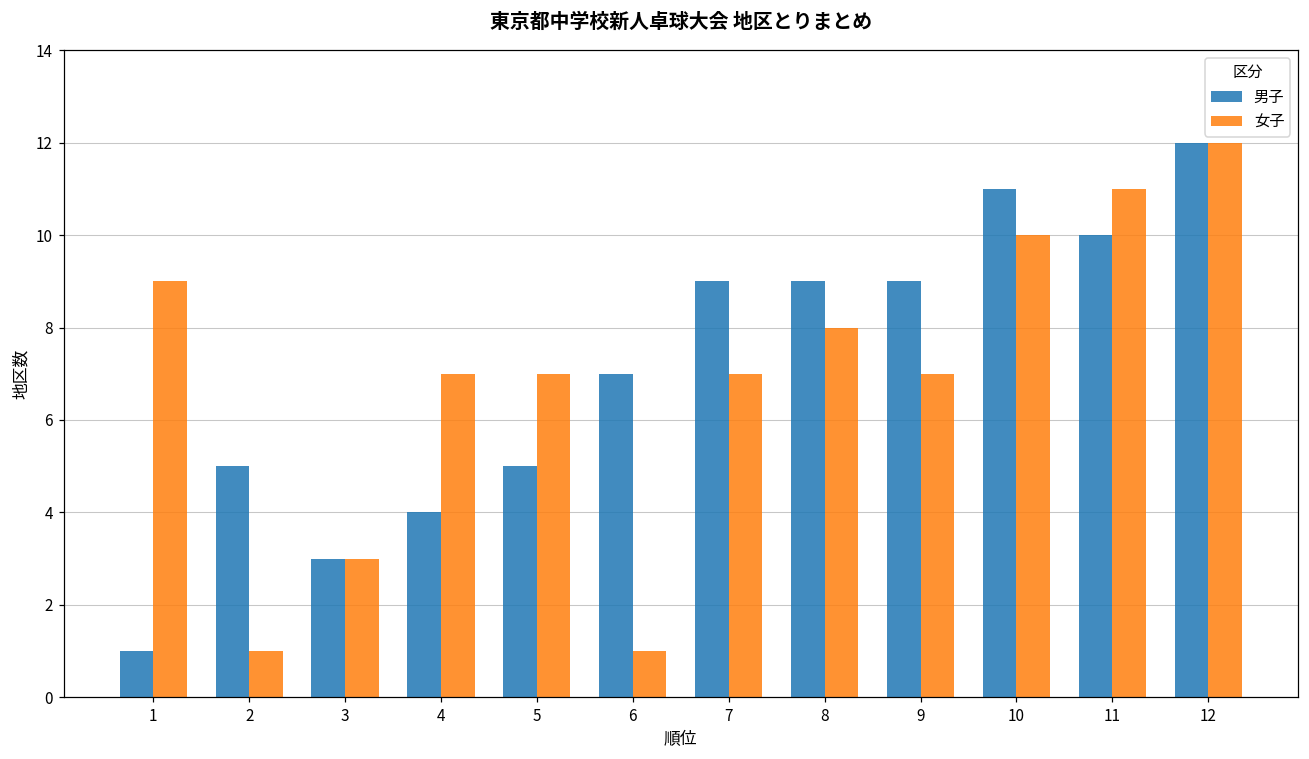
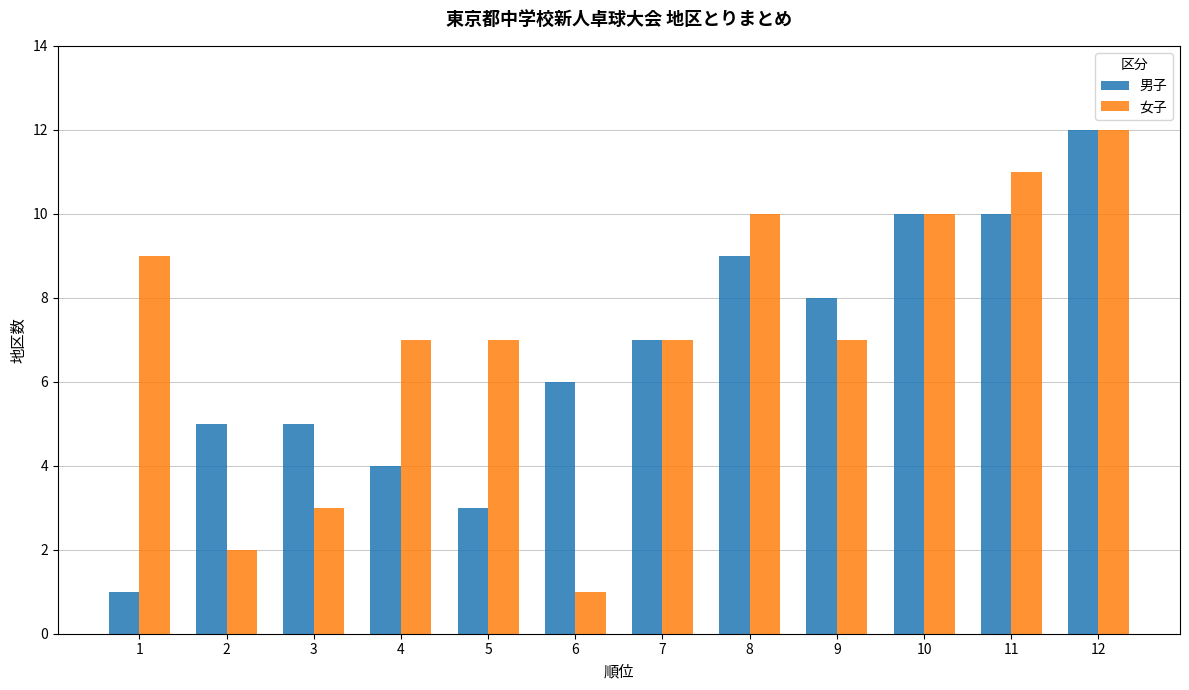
  {
    "男子": {
      "1": 1,
      "2": 5,
-     "3": 3,
+     "3": 5,
      "4": 4,
-     "5": 5,
-     "6": 7,
-     "7": 9,
+     "5": 3,
+     "6": 6,
+     "7": 7,
      "8": 9,
-     "9": 9,
-     "10": 11,
+     "9": 8,
+     "10": 10,
      "11": 10,
      "12": 12
    },
    "女子": {
      "1": 9,
-     "2": 1,
+     "2": 2,
      "3": 3,
      "4": 7,
      "5": 7,
      "6": 1,
      "7": 7,
-     "8": 8,
+     "8": 10,
      "9": 7,
      "10": 10,
      "11": 11,
      "12": 12
    }
  }
